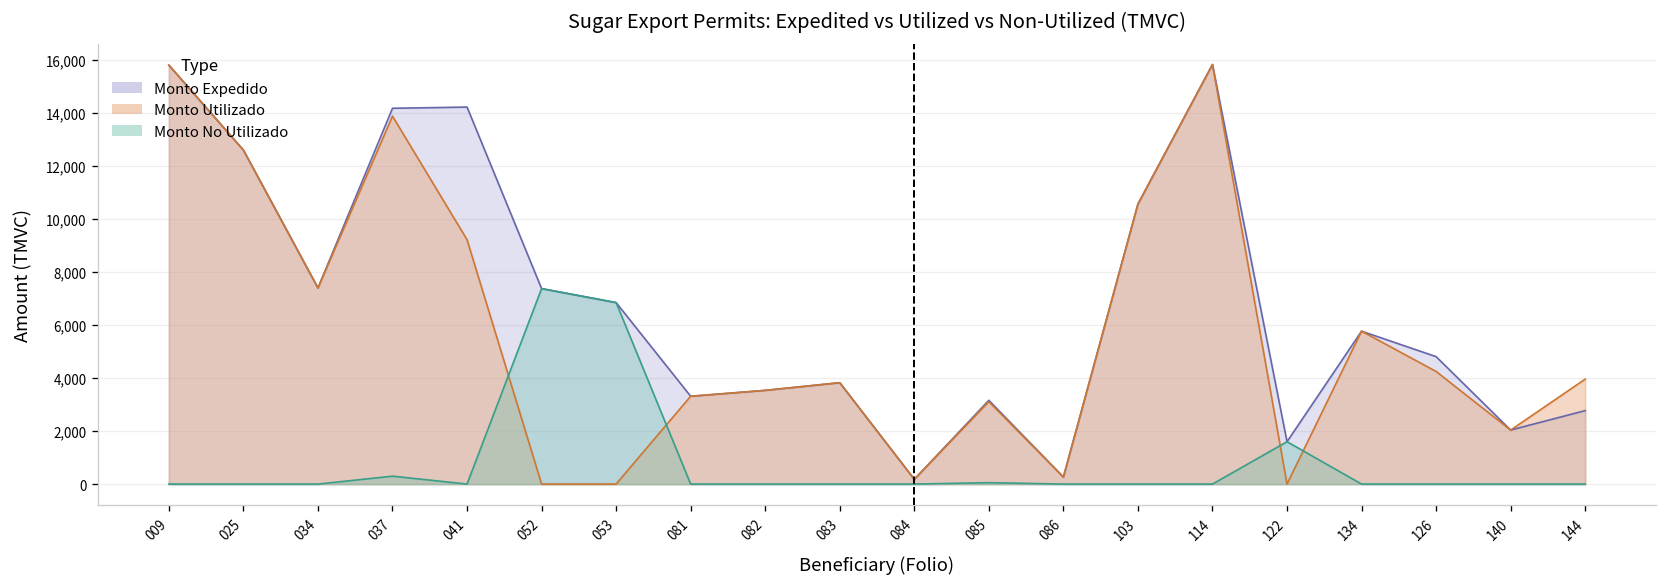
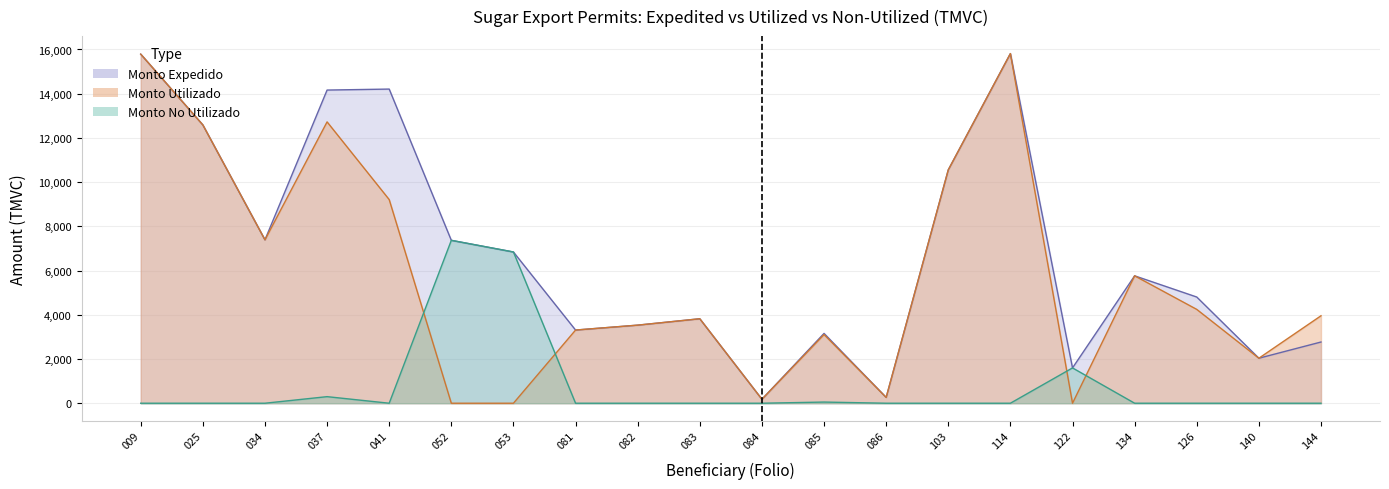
  {
    "Monto Utilizado": {
-     "037": "13,900",
+     "037": "12,700",
      "041": "9,200",
      "052": "0",
      "053": "0",
      "122": "0",
      "126": "4,200",
      "144": "4,000"
    }
  }
